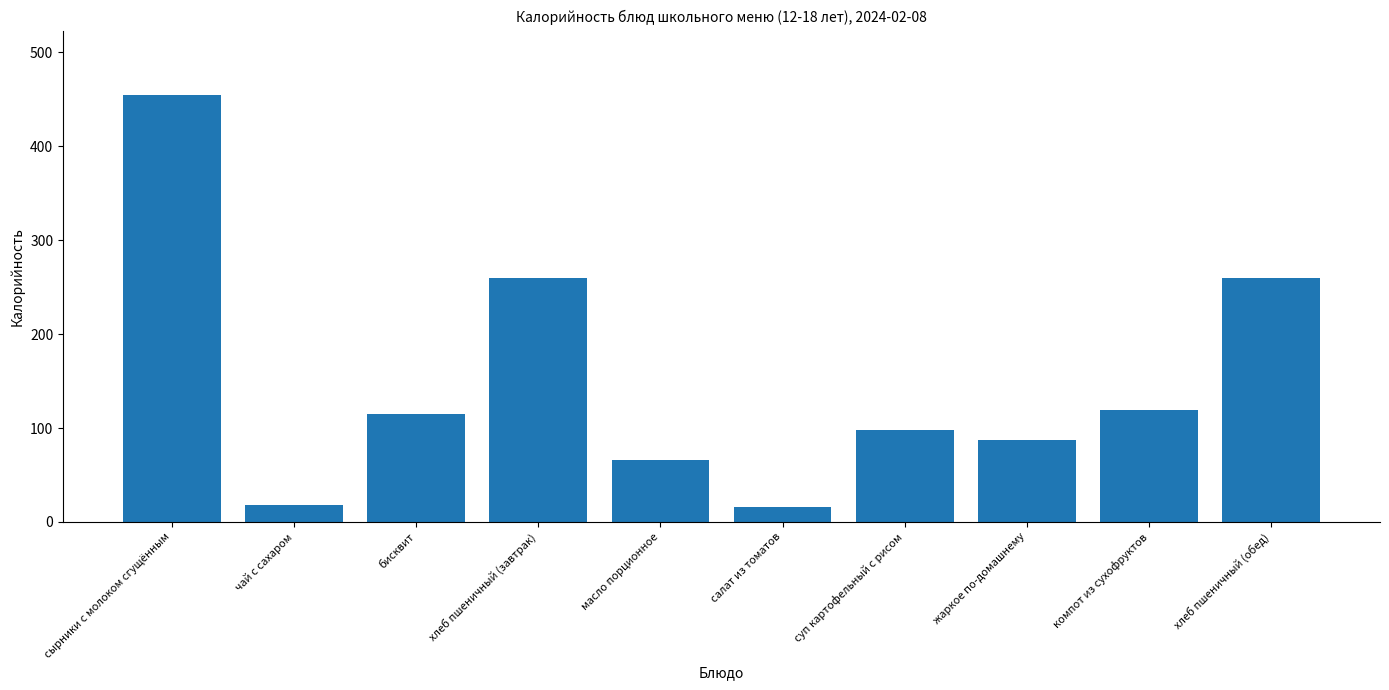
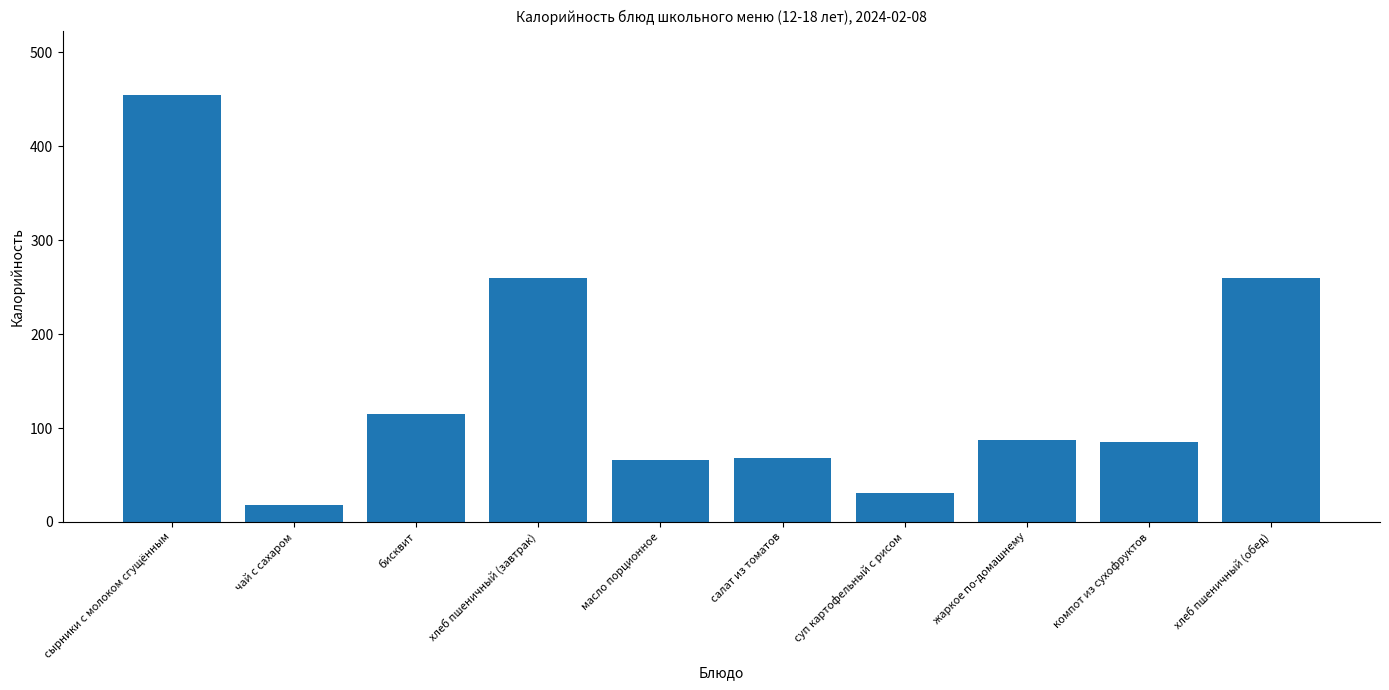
  {
    "сырники с молоком сгущённым": 450,
    "чай с сахаром": 20,
    "бисквит": 120,
    "хлеб пшеничный (завтрак)": 260,
    "масло порционное": 70,
-   "салат из томатов": 20,
-   "суп картофельный с рисом": 100,
+   "салат из томатов": 70,
+   "суп картофельный с рисом": 30,
    "жаркое по-домашнему": 90,
-   "компот из сухофруктов": 120,
+   "компот из сухофруктов": 90,
    "хлеб пшеничный (обед)": 260
  }
